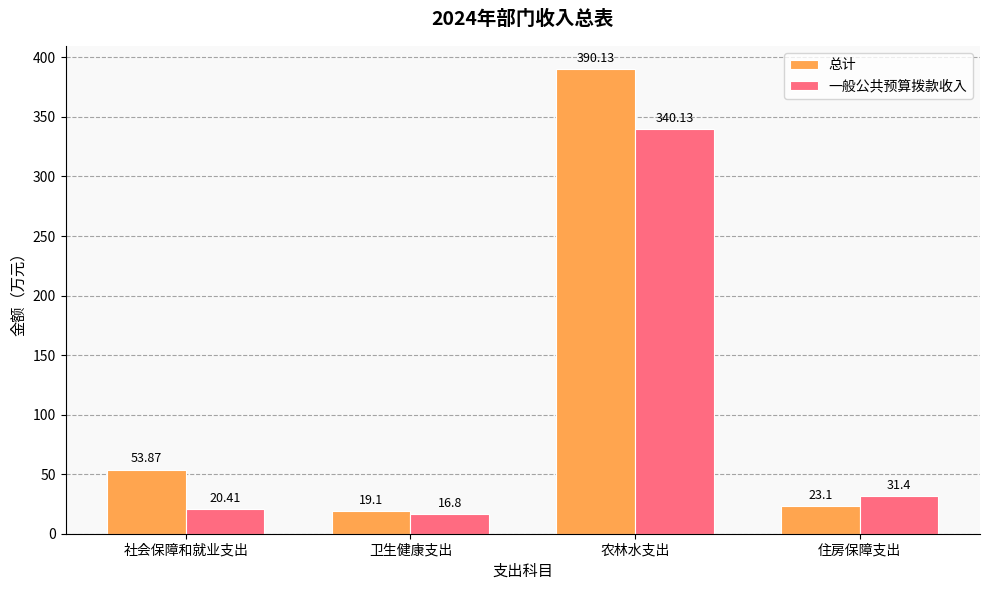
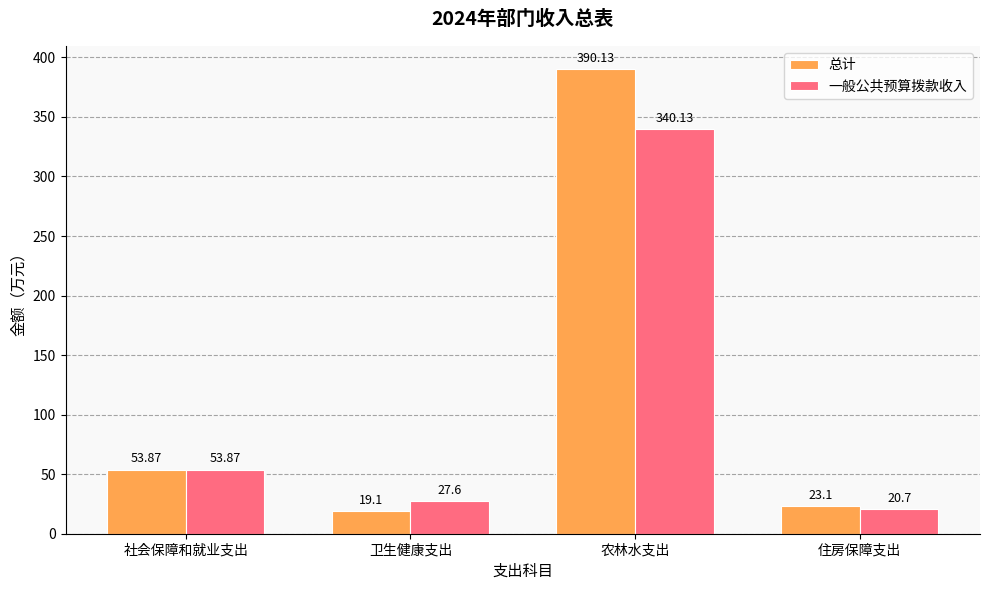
  {
    "总计": {
      "社会保障和就业支出": 53.87,
      "卫生健康支出": 19.1,
      "农林水支出": 390.13,
      "住房保障支出": 23.1
    },
    "一般公共预算拨款收入": {
-     "社会保障和就业支出": 20.41,
-     "卫生健康支出": 16.8,
+     "社会保障和就业支出": 53.87,
+     "卫生健康支出": 27.6,
      "农林水支出": 340.13,
-     "住房保障支出": 31.4
+     "住房保障支出": 20.7
    }
  }
